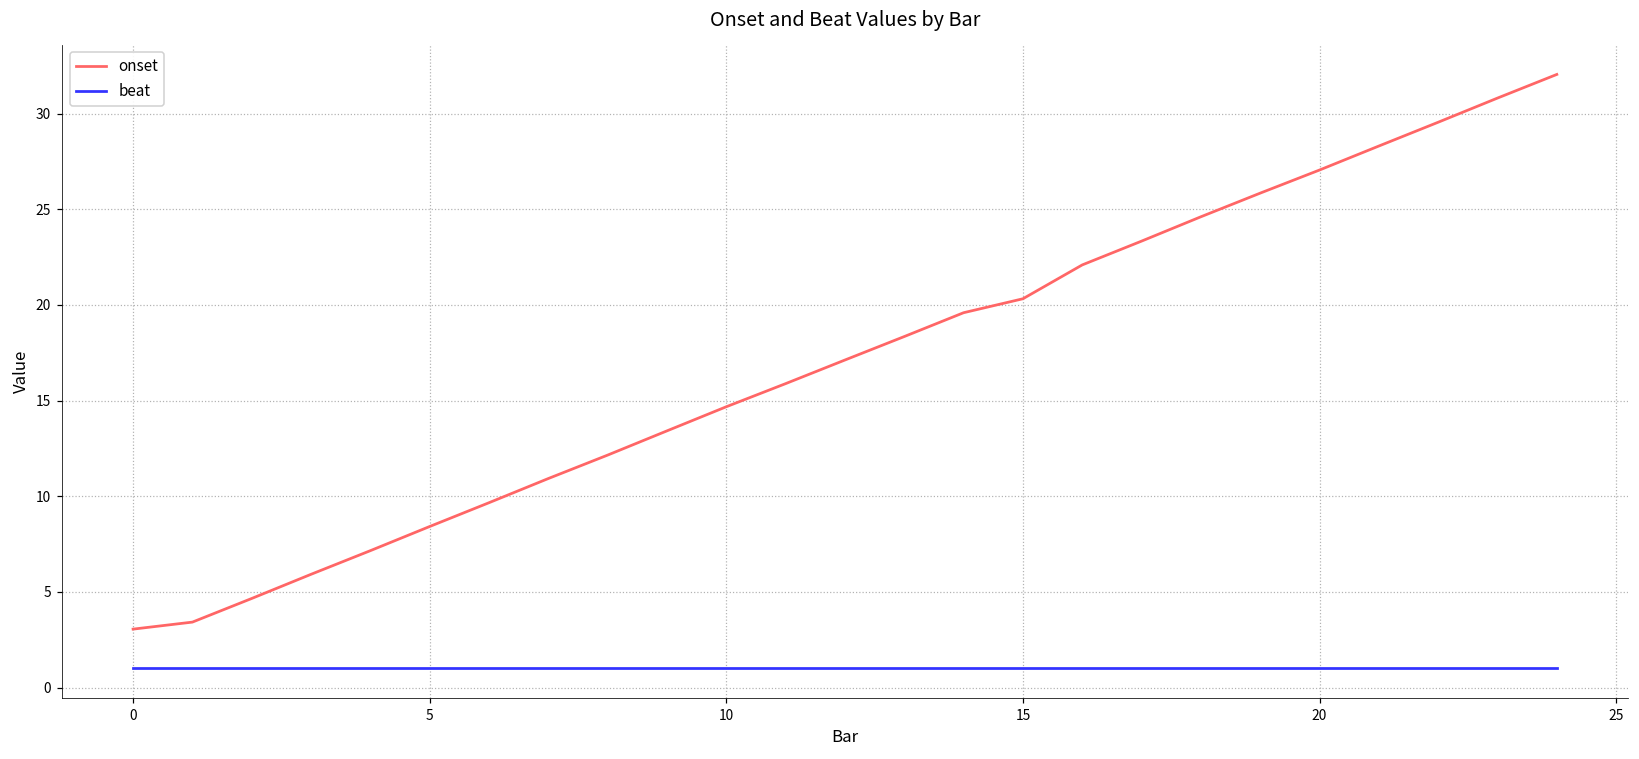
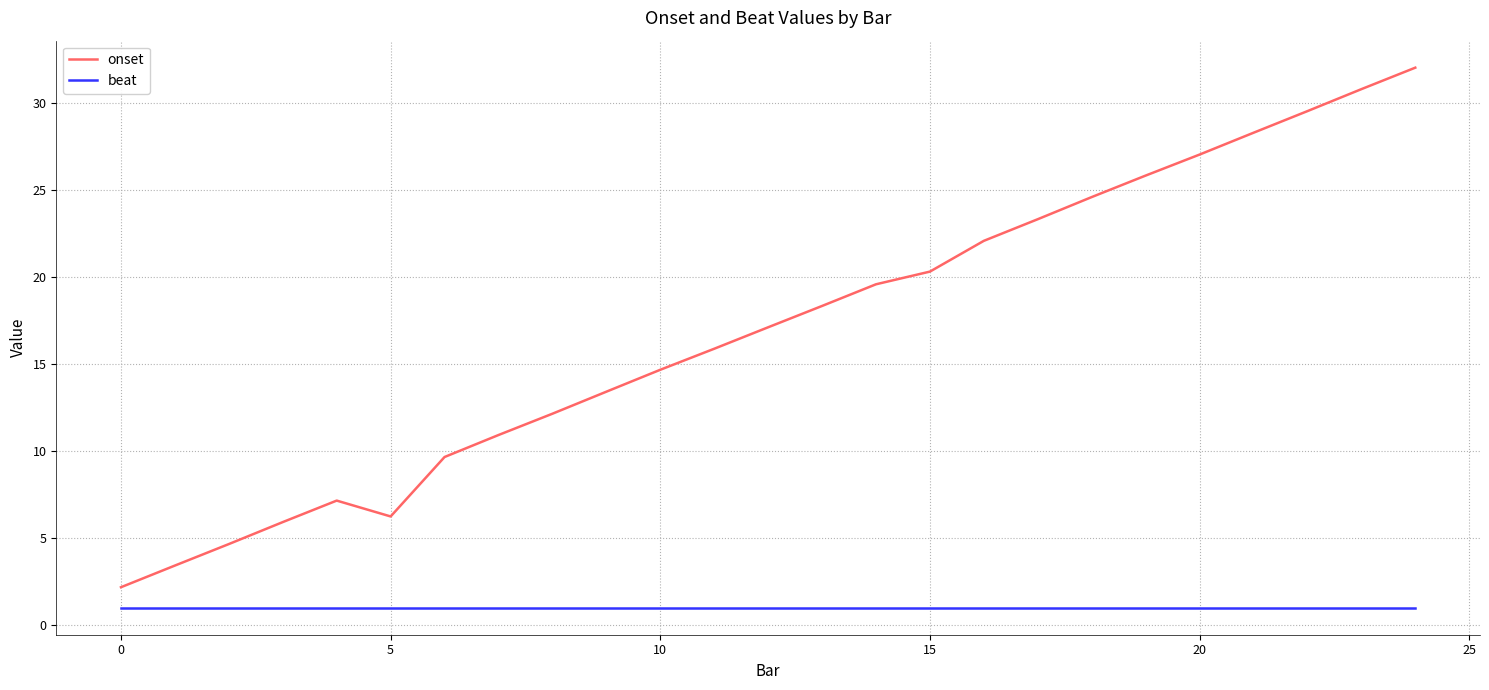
  {
    "onset": {
-     "0": 3.1,
-     "5": 8.4,
+     "0": 2.2,
+     "5": 6.2,
      "10": 14.7,
      "15": 20.3,
      "20": 27.1
    },
    "beat": {
      "0": 1.0,
      "5": 1.0,
      "10": 1.0,
      "15": 1.0,
      "20": 1.0
    }
  }
